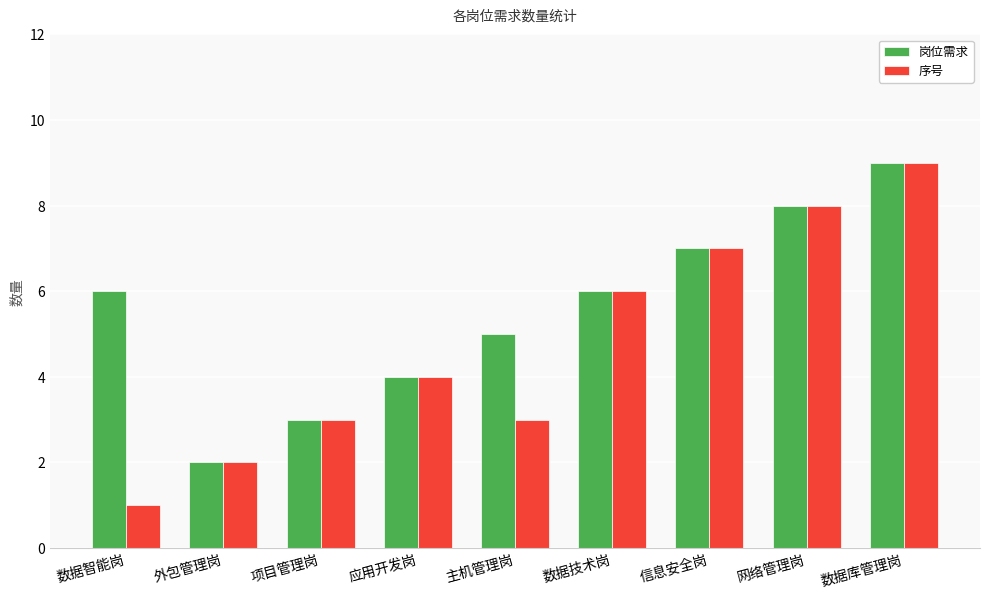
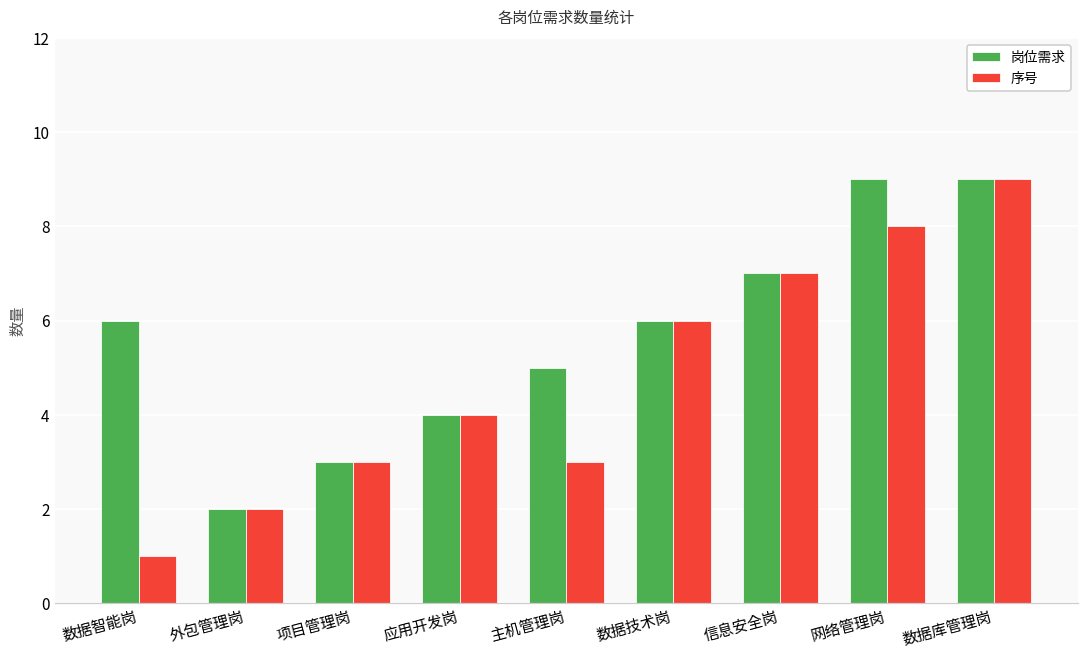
  {
    "岗位需求": {
      "数据智能岗": 6,
      "外包管理岗": 2,
      "项目管理岗": 3,
      "应用开发岗": 4,
      "主机管理岗": 5,
      "数据技术岗": 6,
      "信息安全岗": 7,
-     "网络管理岗": 8,
+     "网络管理岗": 9,
      "数据库管理岗": 9
    },
    "序号": {
      "数据智能岗": 1,
      "外包管理岗": 2,
      "项目管理岗": 3,
      "应用开发岗": 4,
      "主机管理岗": 3,
      "数据技术岗": 6,
      "信息安全岗": 7,
      "网络管理岗": 8,
      "数据库管理岗": 9
    }
  }
